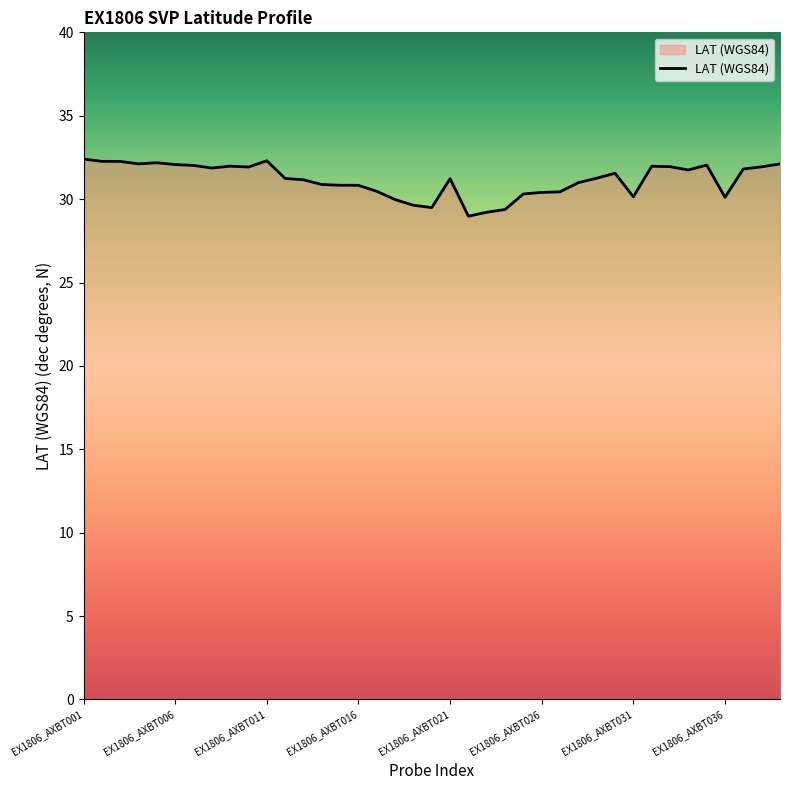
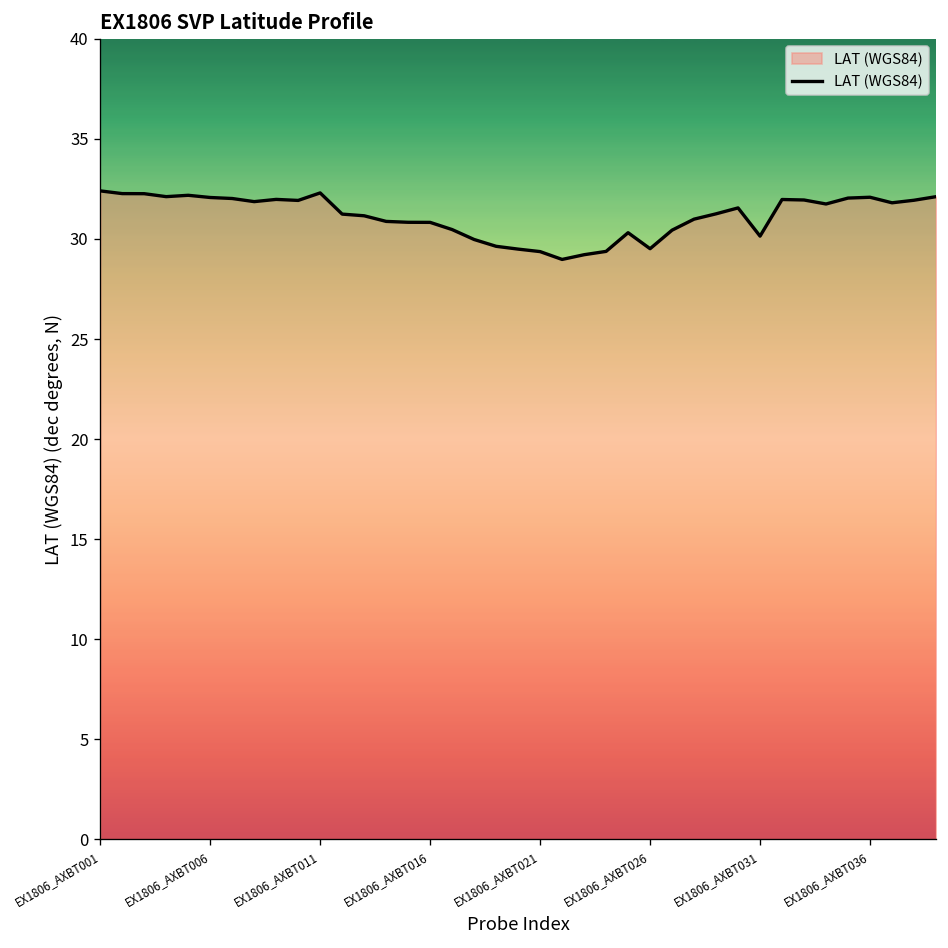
  {
    "EX1806_AXBT001": 32.4,
    "EX1806_AXBT006": 32.1,
    "EX1806_AXBT011": 32.3,
    "EX1806_AXBT016": 30.8,
-   "EX1806_AXBT021": 31.2,
-   "EX1806_AXBT026": 30.4,
+   "EX1806_AXBT021": 29.4,
+   "EX1806_AXBT026": 29.5,
    "EX1806_AXBT031": 30.1,
-   "EX1806_AXBT036": 30.1
+   "EX1806_AXBT036": 32.1
  }
